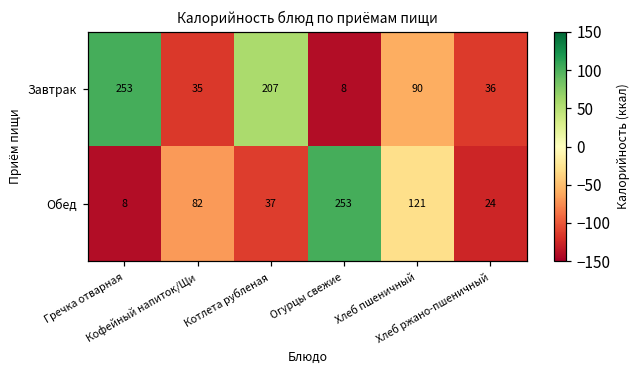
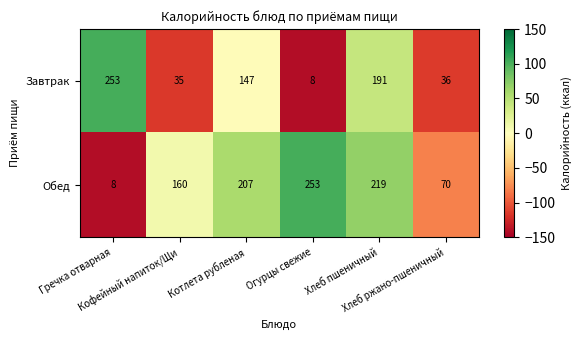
  {
    "Завтрак": {
      "Гречка отварная": 253,
      "Кофейный напиток/Щи": 35,
-     "Котлета рубленая": 207,
+     "Котлета рубленая": 147,
      "Огурцы свежие": 8,
-     "Хлеб пшеничный": 90,
+     "Хлеб пшеничный": 191,
      "Хлеб ржано-пшеничный": 36
    },
    "Обед": {
      "Гречка отварная": 8,
-     "Кофейный напиток/Щи": 82,
-     "Котлета рубленая": 37,
+     "Кофейный напиток/Щи": 160,
+     "Котлета рубленая": 207,
      "Огурцы свежие": 253,
-     "Хлеб пшеничный": 121,
-     "Хлеб ржано-пшеничный": 24
+     "Хлеб пшеничный": 219,
+     "Хлеб ржано-пшеничный": 70
    }
  }
